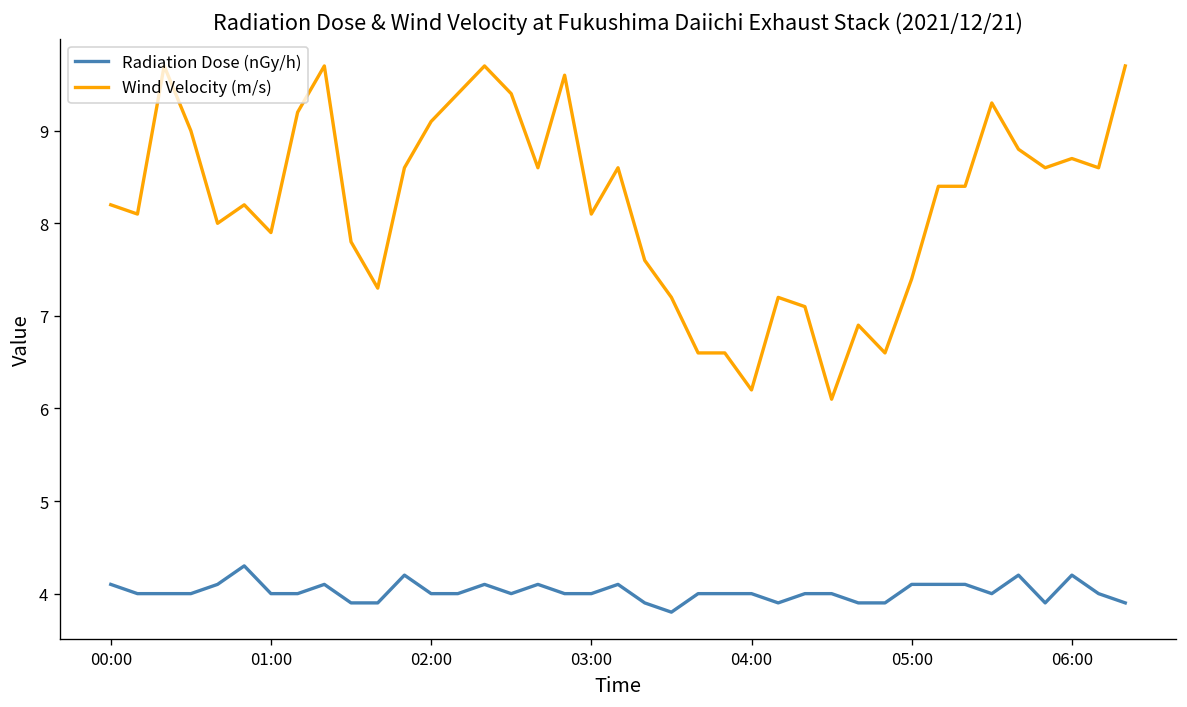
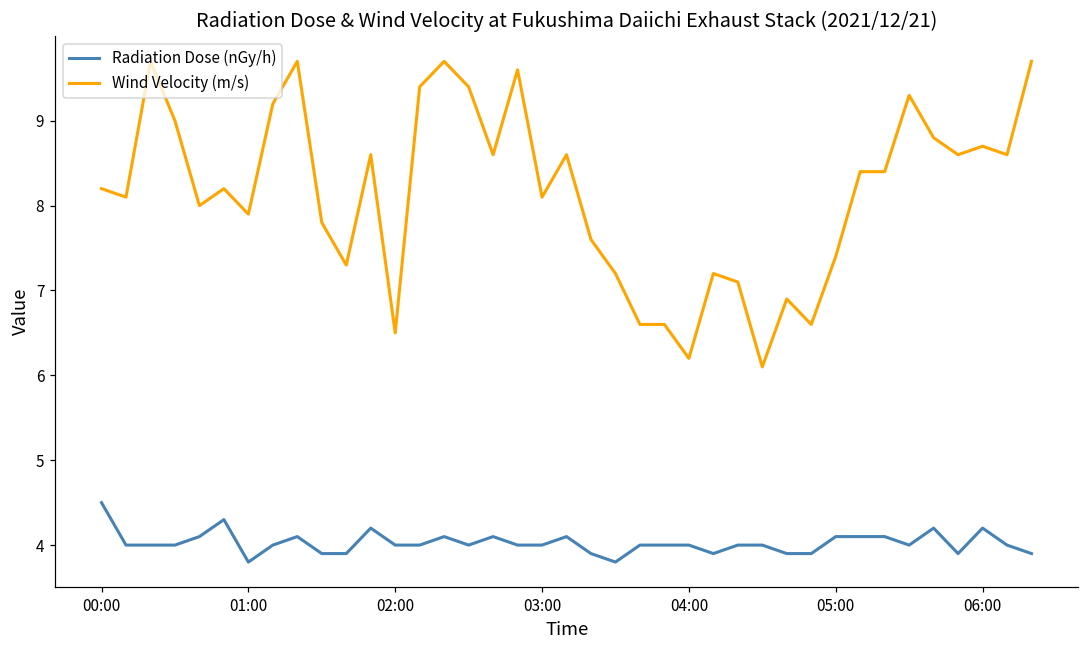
  {
    "Radiation Dose (nGy/h)": {
-     "00:00": 4.1,
-     "01:00": 4.0,
+     "00:00": 4.5,
+     "01:00": 3.8,
      "02:00": 4.0,
      "03:00": 4.0,
      "04:00": 4.0,
      "05:00": 4.1,
      "06:00": 4.2
    },
    "Wind Velocity (m/s)": {
      "00:00": 8.2,
      "01:00": 7.9,
-     "02:00": 9.1,
+     "02:00": 6.5,
      "03:00": 8.1,
      "04:00": 6.2,
      "05:00": 7.4,
      "06:00": 8.7
    }
  }
